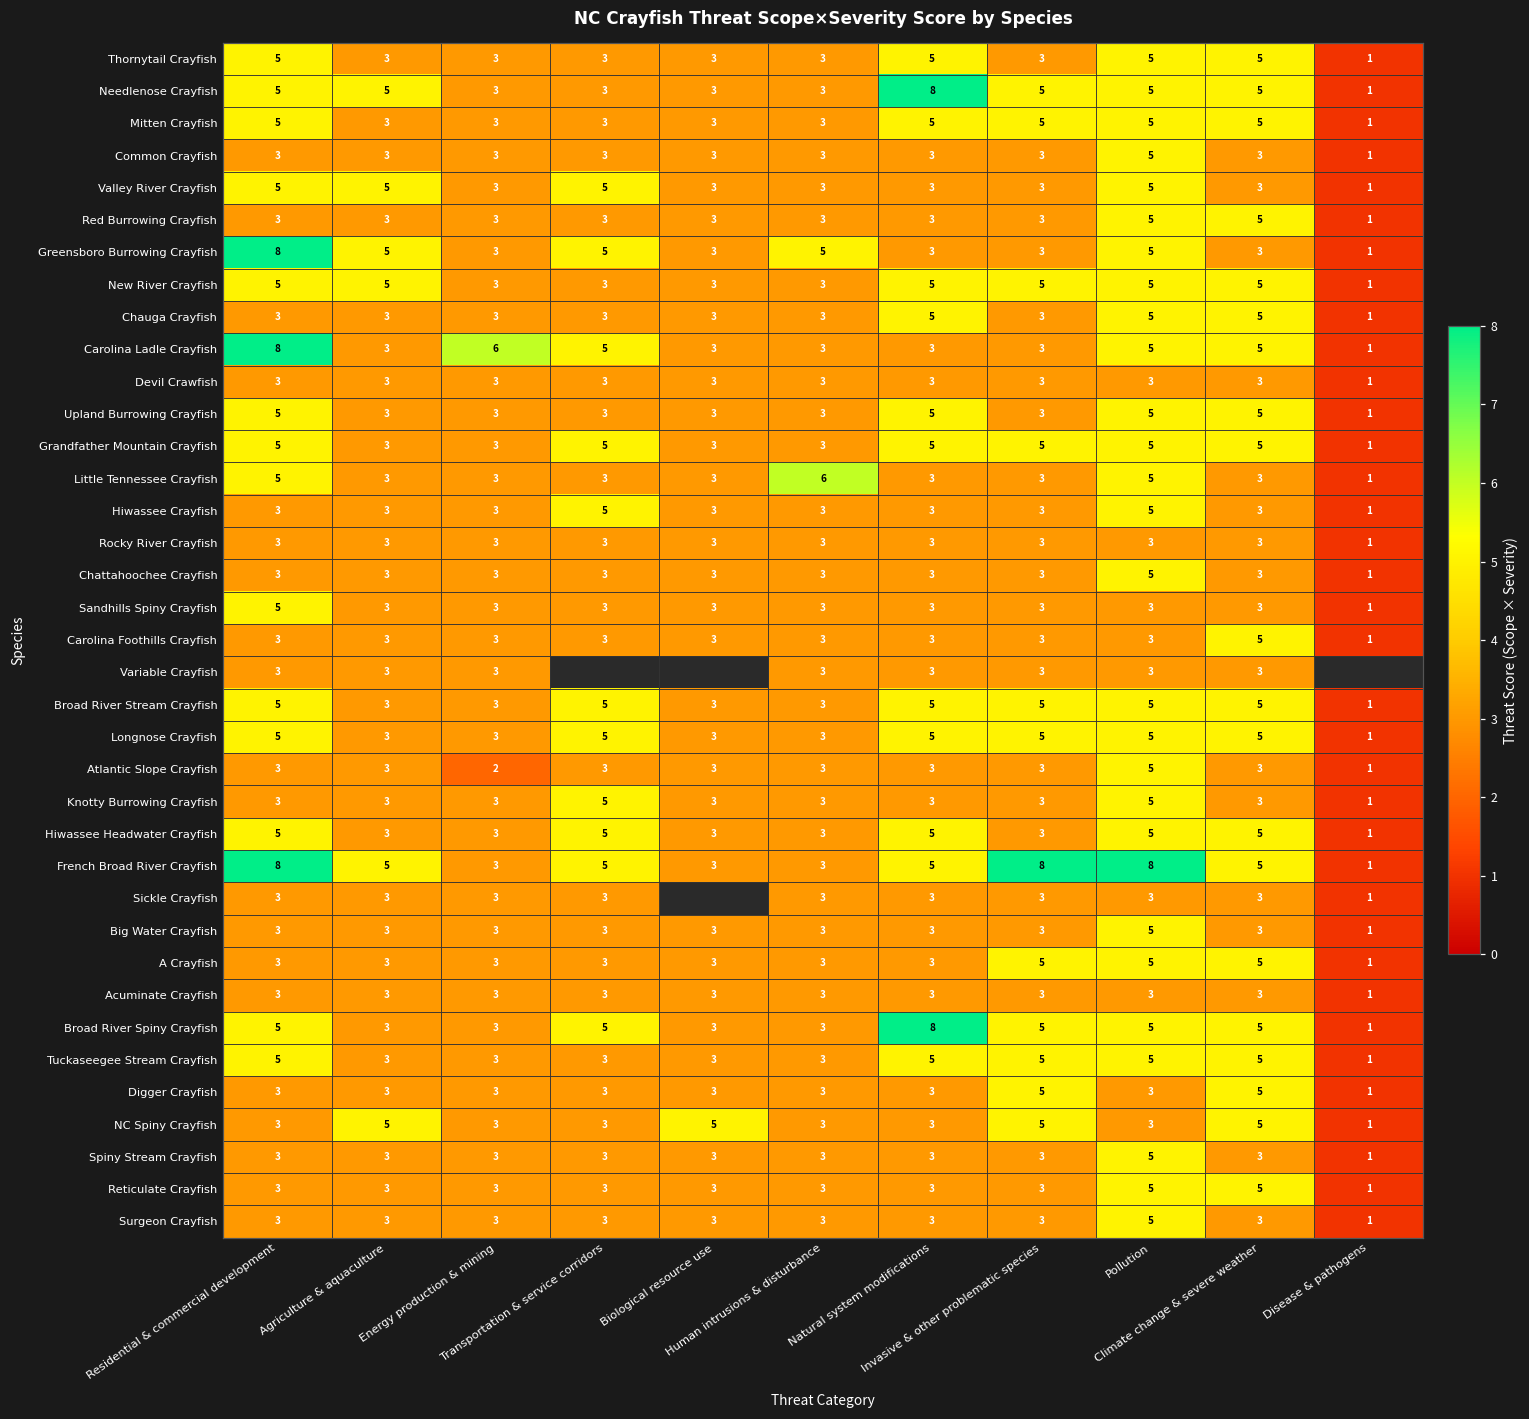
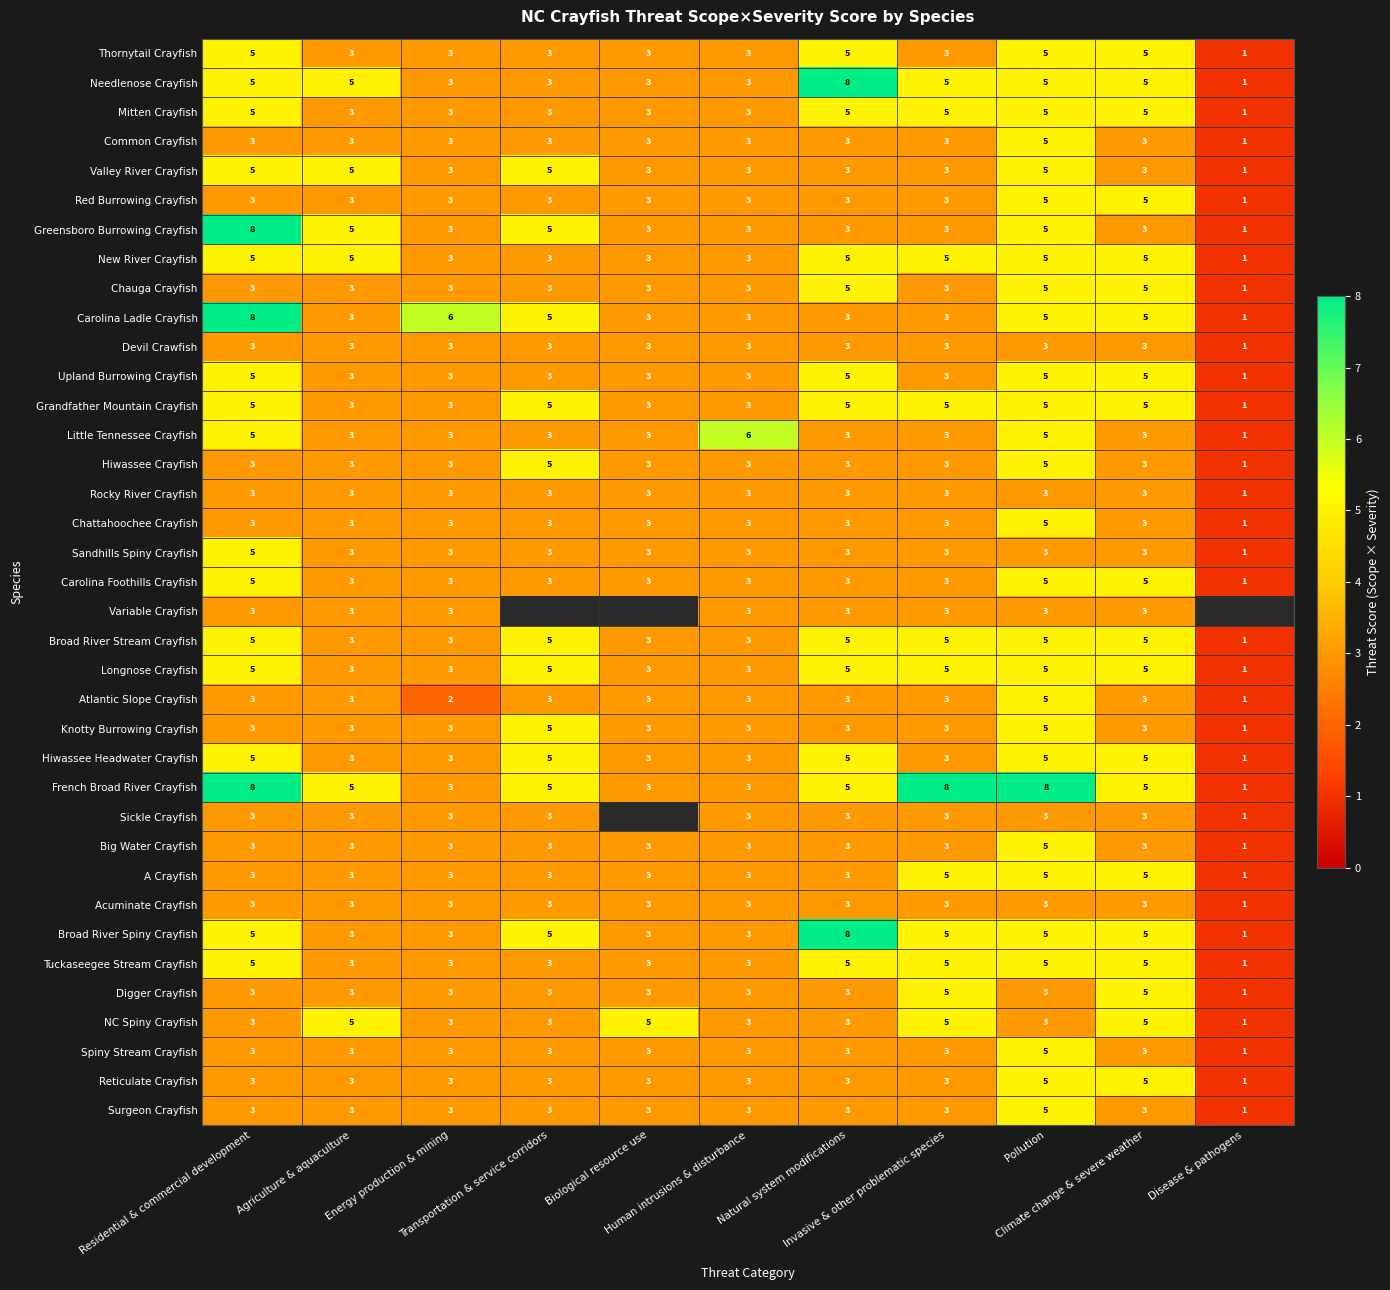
  {
    "Greensboro Burrowing Crayfish": {
      "Residential & commercial development": 8,
      "Agriculture & aquaculture": 5,
      "Energy production & mining": 3,
      "Transportation & service corridors": 5,
      "Biological resource use": 3,
-     "Human intrusions & disturbance": 5,
+     "Human intrusions & disturbance": 3,
      "Natural system modifications": 3,
      "Invasive & other problematic species": 3,
      "Pollution": 5,
      "Climate change & severe weather": 3,
      "Disease & pathogens": 1
    },
    "Carolina Foothills Crayfish": {
-     "Residential & commercial development": 3,
+     "Residential & commercial development": 5,
      "Agriculture & aquaculture": 3,
      "Energy production & mining": 3,
      "Transportation & service corridors": 3,
      "Biological resource use": 3,
      "Human intrusions & disturbance": 3,
      "Natural system modifications": 3,
      "Invasive & other problematic species": 3,
-     "Pollution": 3,
+     "Pollution": 5,
      "Climate change & severe weather": 5,
      "Disease & pathogens": 1
    }
  }
